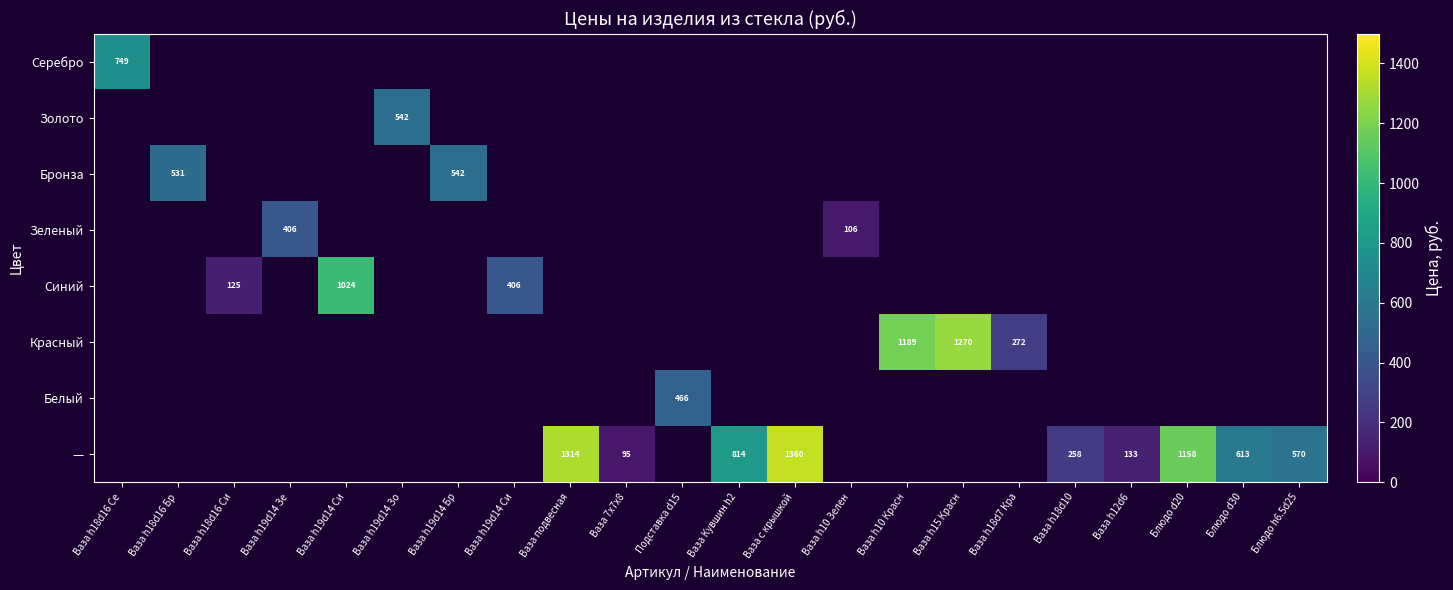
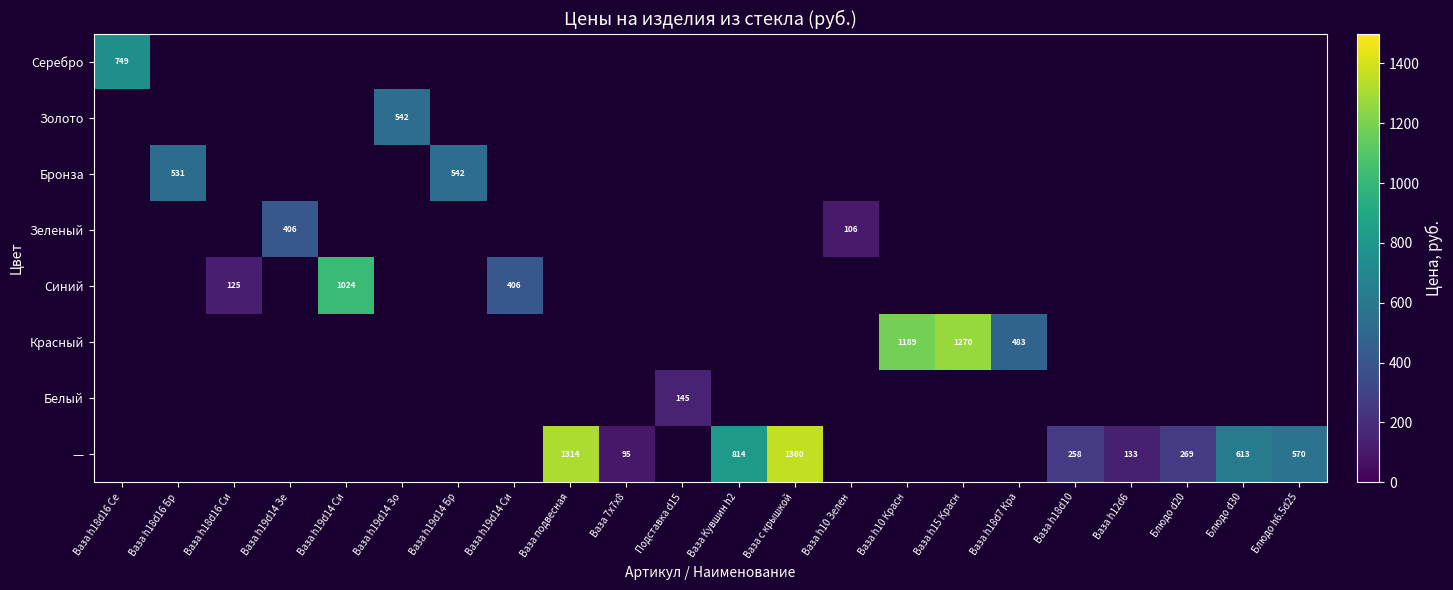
  {
    "Серебро": {
      "Ваза h18d16 Се": 749
    },
    "Золото": {
      "Ваза h19d14 Зо": 542
    },
    "Бронза": {
      "Ваза h18d16 Бр": 531,
      "Ваза h19d14 Бр": 542
    },
    "Зеленый": {
      "Ваза h19d14 Зе": 406,
      "Ваза h10 Зелен": 106
    },
    "Синий": {
      "Ваза h18d16 Си": 125
    },
    "Красный": {
      "Ваза h10 Красн": 1189,
      "Ваза h15 Красн": 1270,
-     "Ваза h18d7 Кра": 272
+     "Ваза h18d7 Кра": 483
    },
    "Белый": {
-     "Подставка d15": 466
+     "Подставка d15": 145
    },
    "—": {
      "Ваза подвесная": 1314,
      "Ваза 7x7x8": 95,
      "Ваза Кувшин h2": 814,
      "Ваза с крышкой": 1360,
      "Ваза h18d10": 258,
      "Ваза h12d6": 133,
-     "Блюдо d20": 1158,
+     "Блюдо d20": 269,
      "Блюдо d30": 613,
      "Блюдо h6.5d25": 570
    }
  }
